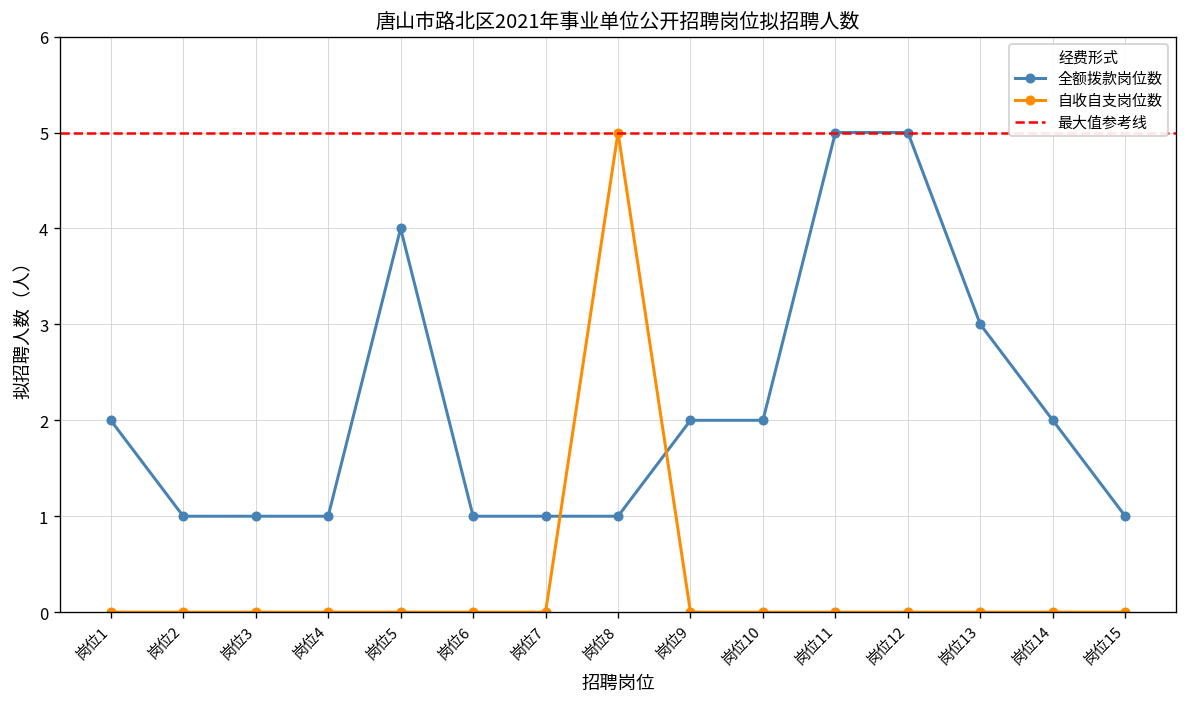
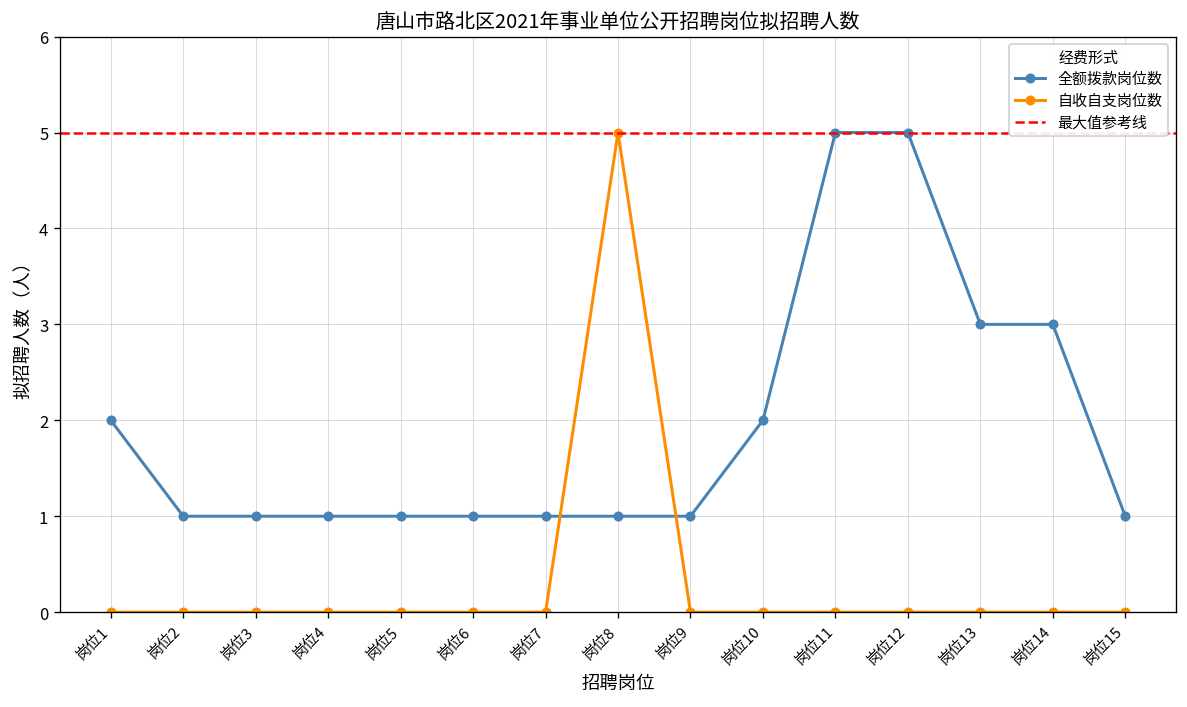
  {
    "全额拨款岗位数": {
      "岗位1": 2,
      "岗位2": 1,
      "岗位3": 1,
      "岗位4": 1,
-     "岗位5": 4,
+     "岗位5": 1,
      "岗位6": 1,
      "岗位7": 1,
      "岗位8": 1,
-     "岗位9": 2,
+     "岗位9": 1,
      "岗位10": 2,
      "岗位11": 5,
      "岗位12": 5,
      "岗位13": 3,
-     "岗位14": 2,
+     "岗位14": 3,
      "岗位15": 1
    },
    "自收自支岗位数": {
      "岗位1": 0,
      "岗位2": 0,
      "岗位3": 0,
      "岗位4": 0,
      "岗位5": 0,
      "岗位6": 0,
      "岗位7": 0,
      "岗位8": 5,
      "岗位9": 0,
      "岗位10": 0,
      "岗位11": 0,
      "岗位12": 0,
      "岗位13": 0,
      "岗位14": 0,
      "岗位15": 0
    }
  }
